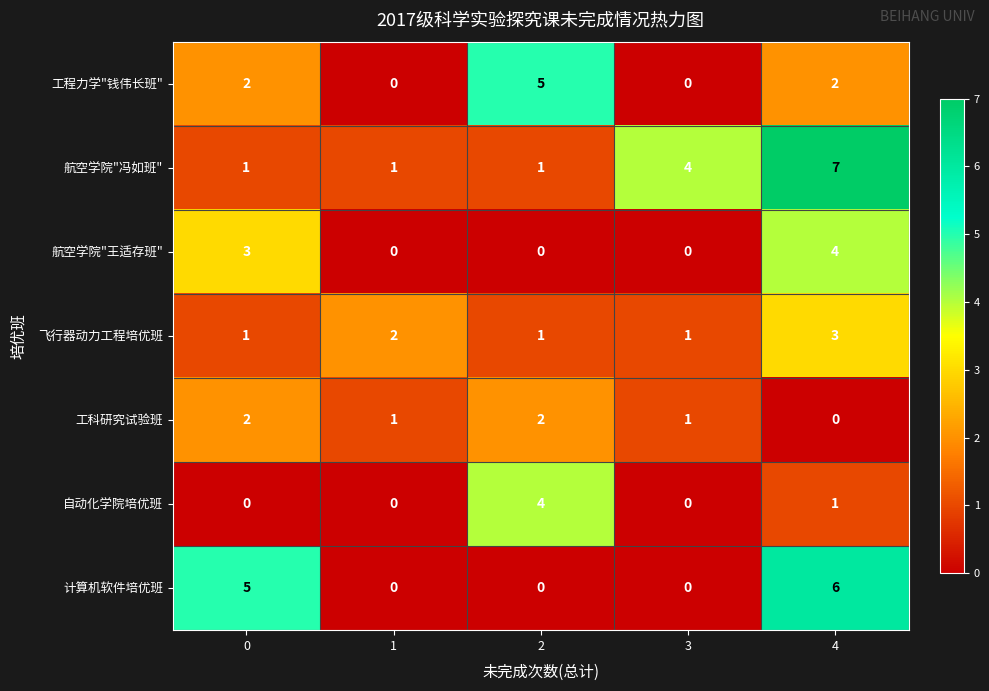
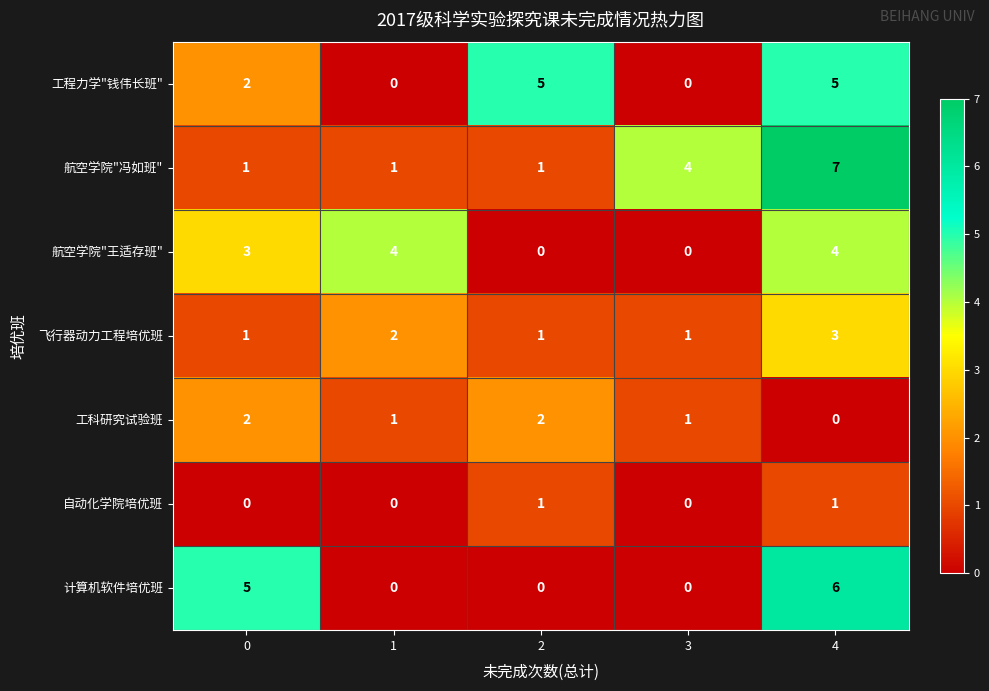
  {
    "工程力学\"钱伟长班\"": {
      "0": 2,
      "1": 0,
      "2": 5,
      "3": 0,
-     "4": 2
+     "4": 5
    },
    "航空学院\"冯如班\"": {
      "0": 1,
      "1": 1,
      "2": 1,
      "3": 4,
      "4": 7
    },
    "航空学院\"王适存班\"": {
      "0": 3,
-     "1": 0,
+     "1": 4,
      "2": 0,
      "3": 0,
      "4": 4
    },
    "飞行器动力工程培优班": {
      "0": 1,
      "1": 2,
      "2": 1,
      "3": 1,
      "4": 3
    },
    "工科研究试验班": {
      "0": 2,
      "1": 1,
      "2": 2,
      "3": 1,
      "4": 0
    },
    "自动化学院培优班": {
      "0": 0,
      "1": 0,
-     "2": 4,
+     "2": 1,
      "3": 0,
      "4": 1
    },
    "计算机软件培优班": {
      "0": 5,
      "1": 0,
      "2": 0,
      "3": 0,
      "4": 6
    }
  }
